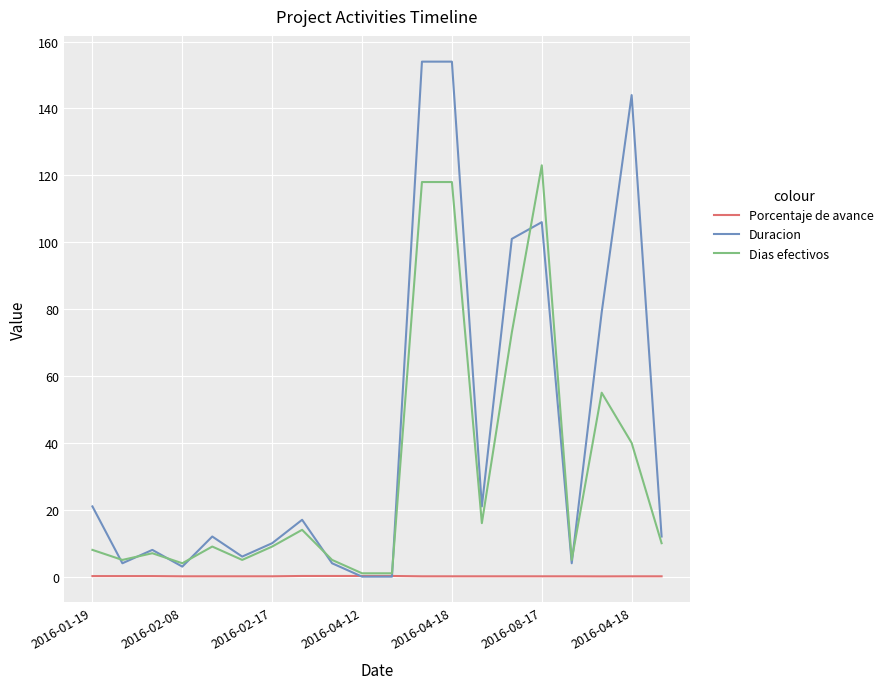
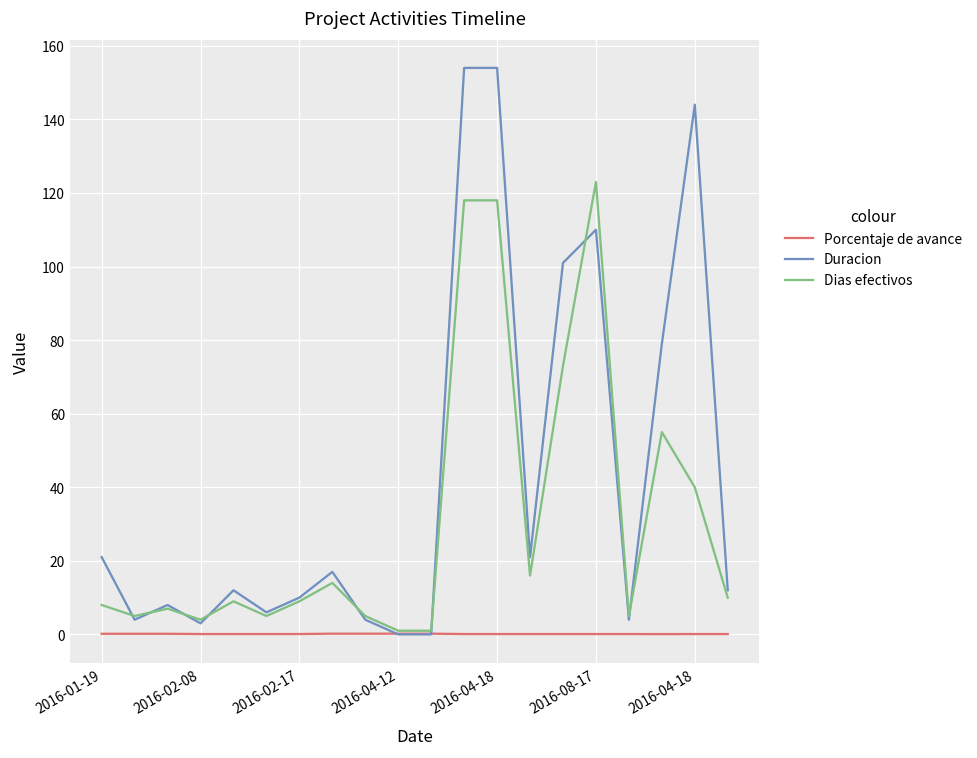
  {
    "Porcentaje de avance": {
      "2016-01-19": 0,
      "2016-08-17": 0
    },
    "Duracion": {
      "2016-01-19": 21,
-     "2016-08-17": 106
+     "2016-08-17": 110
    },
    "Dias efectivos": {
      "2016-01-19": 8,
      "2016-04-12": 1,
      "2016-08-17": 123
    }
  }
